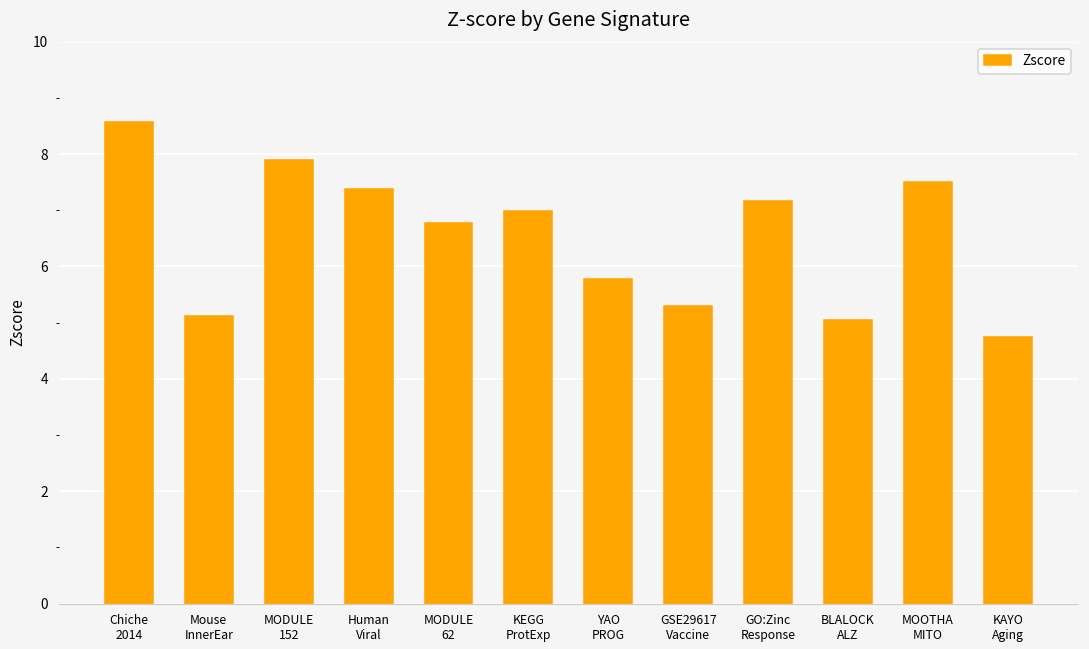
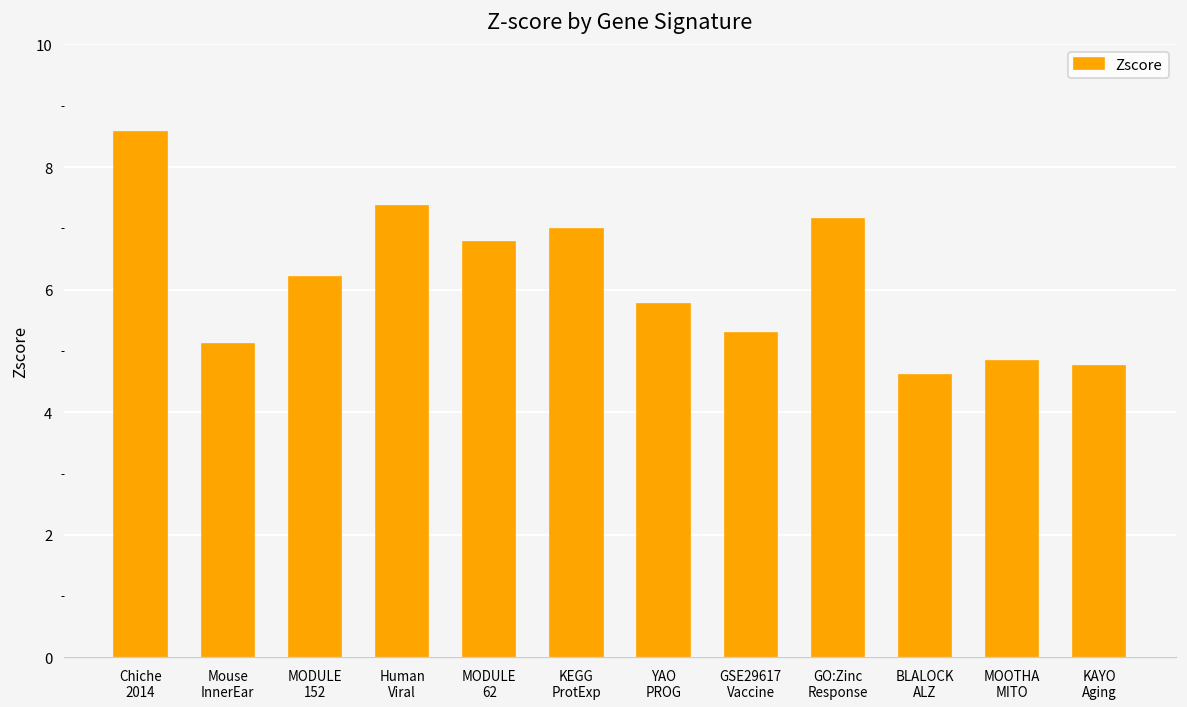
  {
    "Chiche 2014": 8.6,
    "Mouse InnerEar": 5.1,
-   "MODULE 152": 7.9,
+   "MODULE 152": 6.2,
    "Human Viral": 7.4,
    "MODULE 62": 6.8,
    "KEGG ProtExp": 7.0,
    "YAO PROG": 5.8,
    "GSE29617 Vaccine": 5.3,
    "GO:Zinc Response": 7.2,
-   "BLALOCK ALZ": 5.1,
-   "MOOTHA MITO": 7.5,
+   "BLALOCK ALZ": 4.6,
+   "MOOTHA MITO": 4.8,
    "KAYO Aging": 4.8
  }
